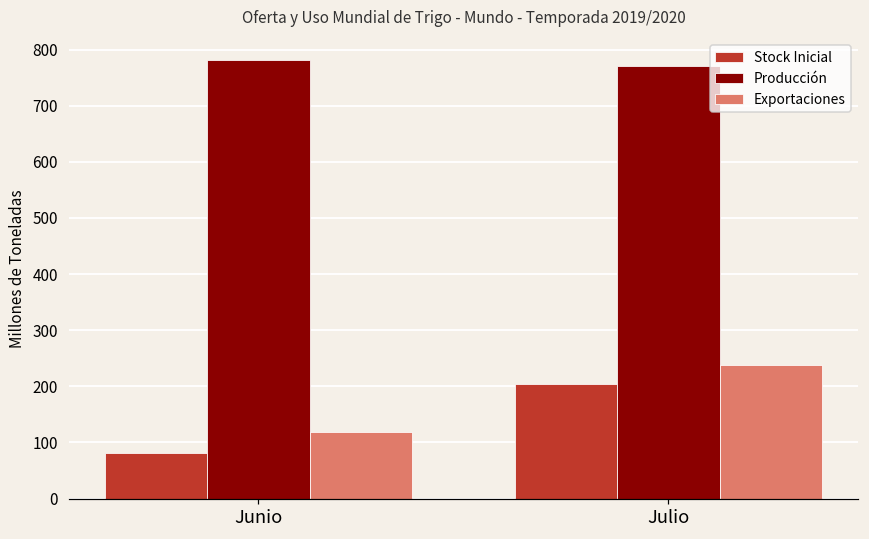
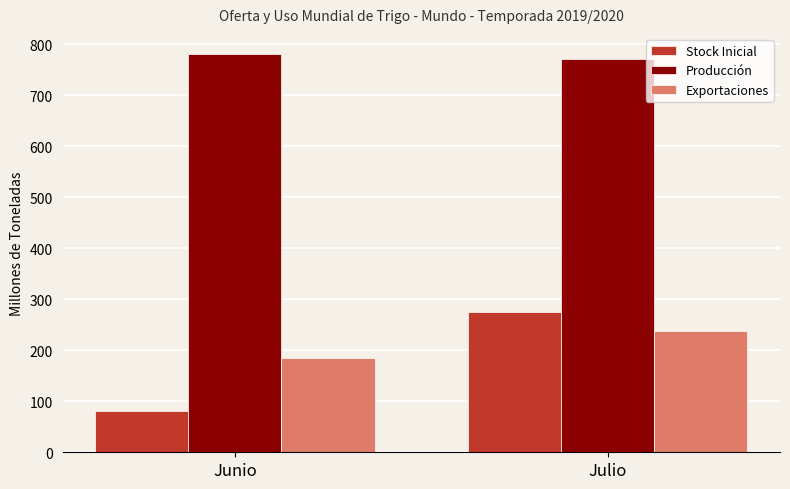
  {
    "Stock Inicial": {
      "Junio": 80,
-     "Julio": 200
+     "Julio": 280
    },
    "Producción": {
      "Junio": 780,
      "Julio": 770
    },
    "Exportaciones": {
-     "Junio": 120,
+     "Junio": 190,
      "Julio": 240
    }
  }
